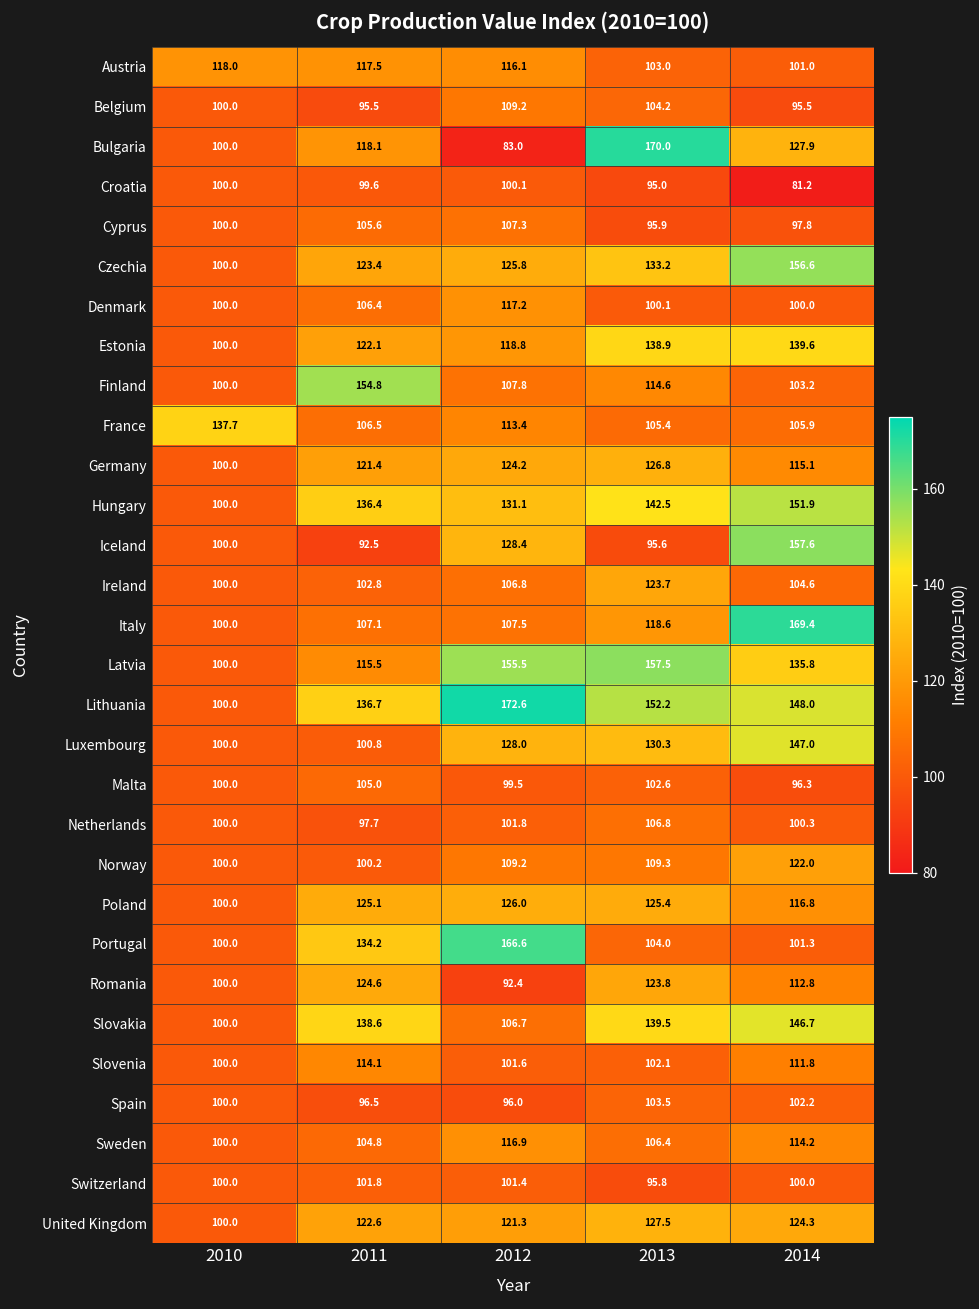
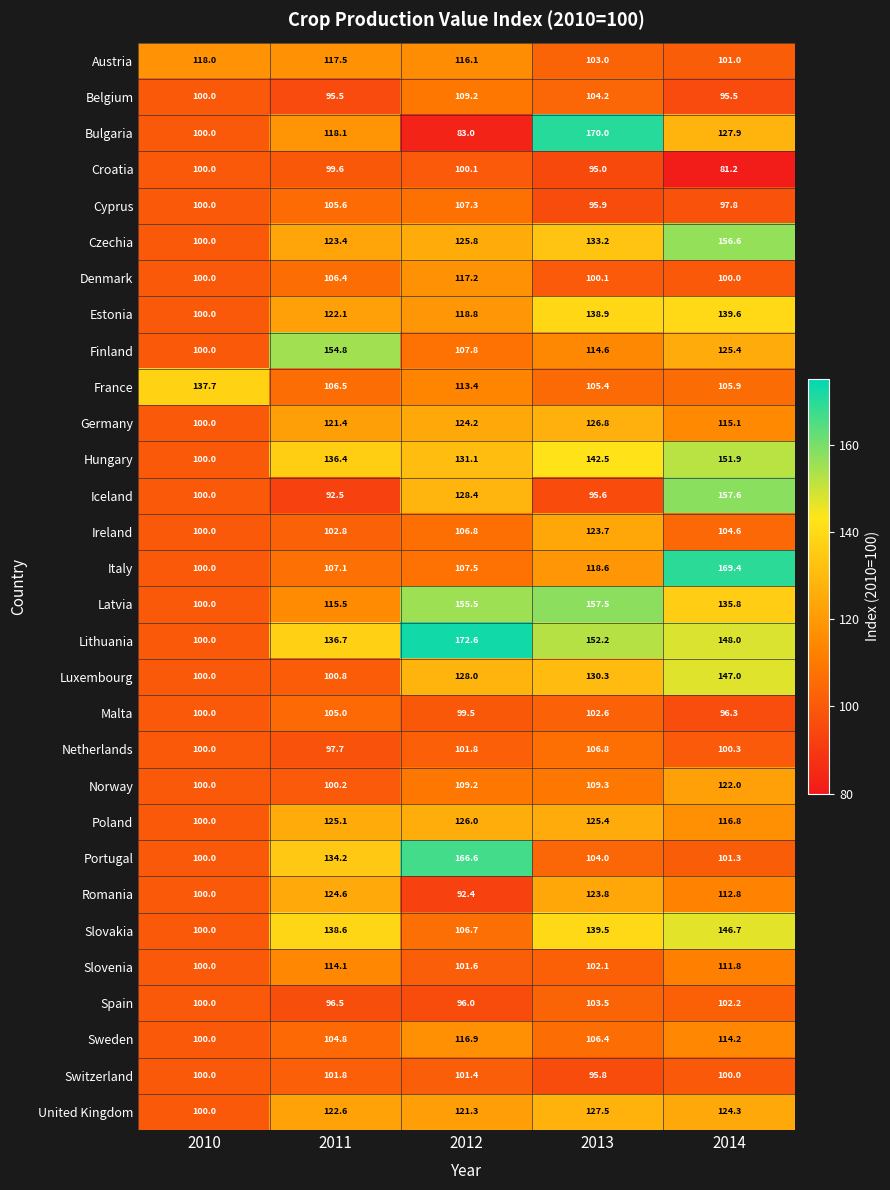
  {
    "Austria": {
      "2010": 118.0,
      "2011": 117.5,
      "2012": 116.1,
      "2013": 103.0,
      "2014": 101.0
    },
    "Belgium": {
      "2010": 100.0,
      "2011": 95.5,
      "2012": 109.2,
      "2013": 104.2,
      "2014": 95.5
    },
    "Bulgaria": {
      "2010": 100.0,
      "2011": 118.1,
      "2012": 83.0,
      "2013": 170.0,
      "2014": 127.9
    },
    "Croatia": {
      "2010": 100.0,
      "2011": 99.6,
      "2012": 100.1,
      "2013": 95.0,
      "2014": 81.2
    },
    "Cyprus": {
      "2010": 100.0,
      "2011": 105.6,
      "2012": 107.3,
      "2013": 95.9,
      "2014": 97.8
    },
    "Czechia": {
      "2010": 100.0,
      "2011": 123.4,
      "2012": 125.8,
      "2013": 133.2,
      "2014": 156.6
    },
    "Denmark": {
      "2010": 100.0,
      "2011": 106.4,
      "2012": 117.2,
      "2013": 100.1,
      "2014": 100.0
    },
    "Estonia": {
      "2010": 100.0,
      "2011": 122.1,
      "2012": 118.8,
      "2013": 138.9,
      "2014": 139.6
    },
    "Finland": {
      "2010": 100.0,
      "2011": 154.8,
      "2012": 107.8,
      "2013": 114.6,
-     "2014": 103.2
+     "2014": 125.4
    },
    "France": {
      "2010": 137.7,
      "2011": 106.5,
      "2012": 113.4,
      "2013": 105.4,
      "2014": 105.9
    },
    "Germany": {
      "2010": 100.0,
      "2011": 121.4,
      "2012": 124.2,
      "2013": 126.8,
      "2014": 115.1
    },
    "Hungary": {
      "2010": 100.0,
      "2011": 136.4,
      "2012": 131.1,
      "2013": 142.5,
      "2014": 151.9
    },
    "Iceland": {
      "2010": 100.0,
      "2011": 92.5,
      "2012": 128.4,
      "2013": 95.6,
      "2014": 157.6
    },
    "Ireland": {
      "2010": 100.0,
      "2011": 102.8,
      "2012": 106.8,
      "2013": 123.7,
      "2014": 104.6
    },
    "Italy": {
      "2010": 100.0,
      "2011": 107.1,
      "2012": 107.5,
      "2013": 118.6,
      "2014": 169.4
    },
    "Latvia": {
      "2010": 100.0,
      "2011": 115.5,
      "2012": 155.5,
      "2013": 157.5,
      "2014": 135.8
    },
    "Lithuania": {
      "2010": 100.0,
      "2011": 136.7,
      "2012": 172.6,
      "2013": 152.2,
      "2014": 148.0
    },
    "Luxembourg": {
      "2010": 100.0,
      "2011": 100.8,
      "2012": 128.0,
      "2013": 130.3,
      "2014": 147.0
    },
    "Malta": {
      "2010": 100.0,
      "2011": 105.0,
      "2012": 99.5,
      "2013": 102.6,
      "2014": 96.3
    },
    "Netherlands": {
      "2010": 100.0,
      "2011": 97.7,
      "2012": 101.8,
      "2013": 106.8,
      "2014": 100.3
    },
    "Norway": {
      "2010": 100.0,
      "2011": 100.2,
      "2012": 109.2,
      "2013": 109.3,
      "2014": 122.0
    },
    "Poland": {
      "2010": 100.0,
      "2011": 125.1,
      "2012": 126.0,
      "2013": 125.4,
      "2014": 116.8
    },
    "Portugal": {
      "2010": 100.0,
      "2011": 134.2,
      "2012": 166.6,
      "2013": 104.0,
      "2014": 101.3
    },
    "Romania": {
      "2010": 100.0,
      "2011": 124.6,
      "2012": 92.4,
      "2013": 123.8,
      "2014": 112.8
    },
    "Slovakia": {
      "2010": 100.0,
      "2011": 138.6,
      "2012": 106.7,
      "2013": 139.5,
      "2014": 146.7
    },
    "Slovenia": {
      "2010": 100.0,
      "2011": 114.1,
      "2012": 101.6,
      "2013": 102.1,
      "2014": 111.8
    },
    "Spain": {
      "2010": 100.0,
      "2011": 96.5,
      "2012": 96.0,
      "2013": 103.5,
      "2014": 102.2
    },
    "Sweden": {
      "2010": 100.0,
      "2011": 104.8,
      "2012": 116.9,
      "2013": 106.4,
      "2014": 114.2
    },
    "Switzerland": {
      "2010": 100.0,
      "2011": 101.8,
      "2012": 101.4,
      "2013": 95.8,
      "2014": 100.0
    },
    "United Kingdom": {
      "2010": 100.0,
      "2011": 122.6,
      "2012": 121.3,
      "2013": 127.5,
      "2014": 124.3
    }
  }
